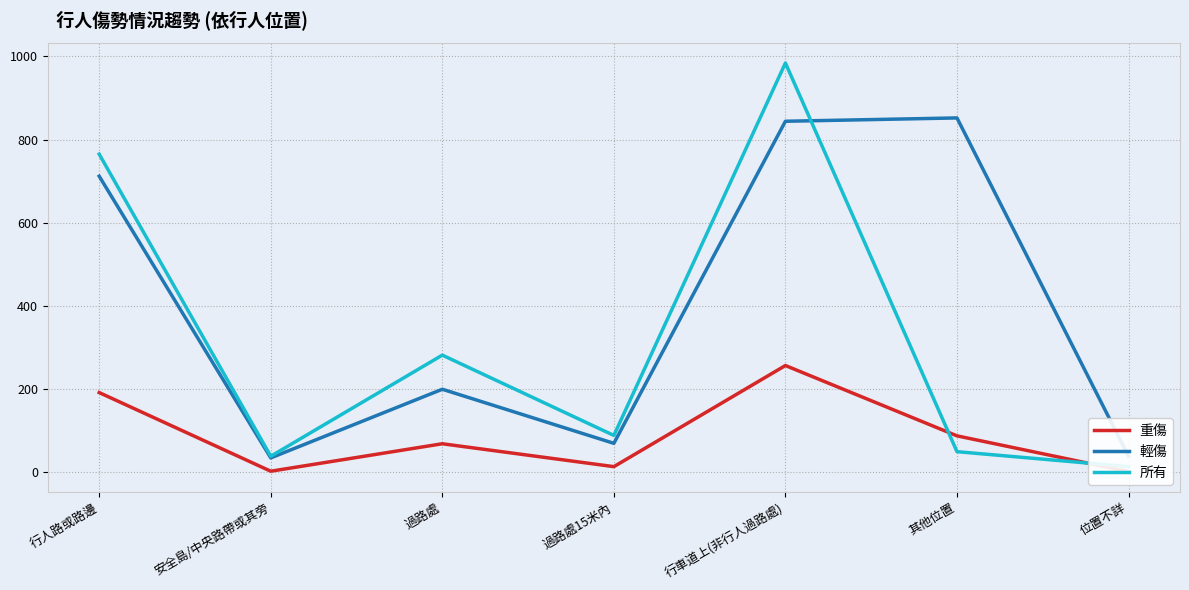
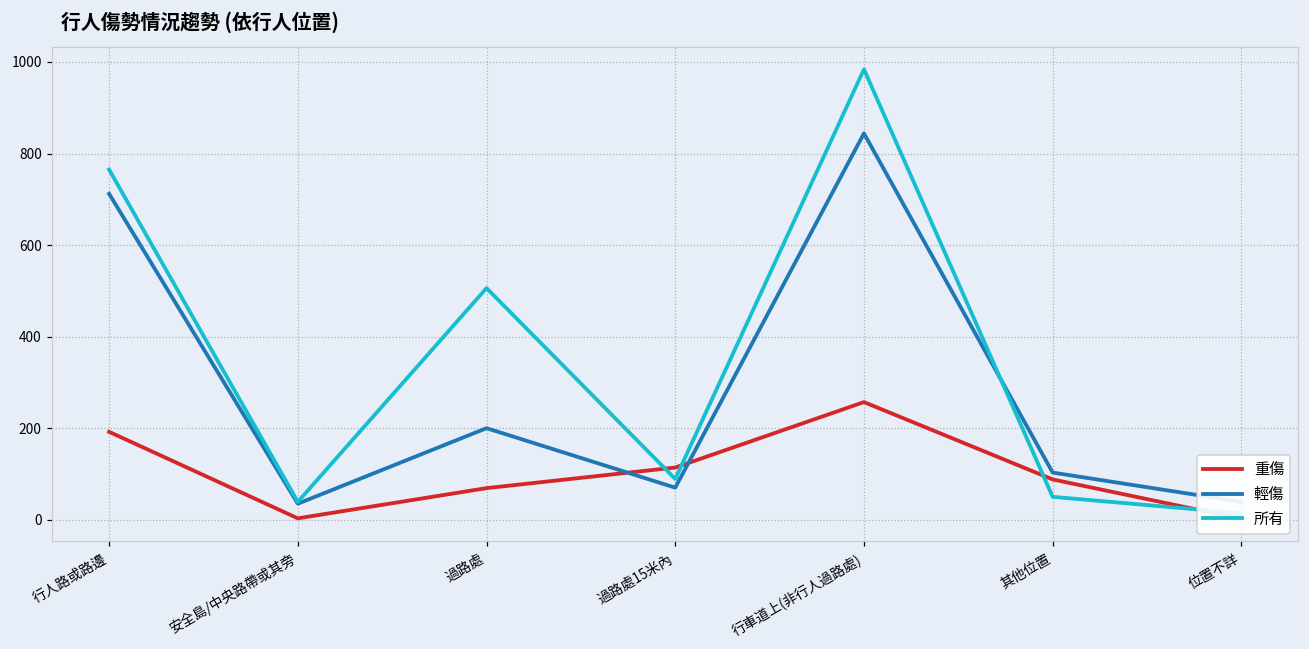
  {
    "重傷": {
      "行人路或路邊": 190,
      "安全島/中央路帶或其旁": 0,
      "過路處": 70,
-     "過路處15米內": 10,
+     "過路處15米內": 110,
      "行車道上(非行人過路處)": 260,
      "其他位置": 90
    },
    "輕傷": {
      "行人路或路邊": 710,
      "過路處": 200,
      "過路處15米內": 70,
      "行車道上(非行人過路處)": 840,
-     "其他位置": 850
+     "其他位置": 100
    },
    "所有": {
      "行人路或路邊": 770,
-     "過路處": 280,
+     "過路處": 510,
      "過路處15米內": 90,
      "行車道上(非行人過路處)": 980,
      "其他位置": 50
    }
  }
